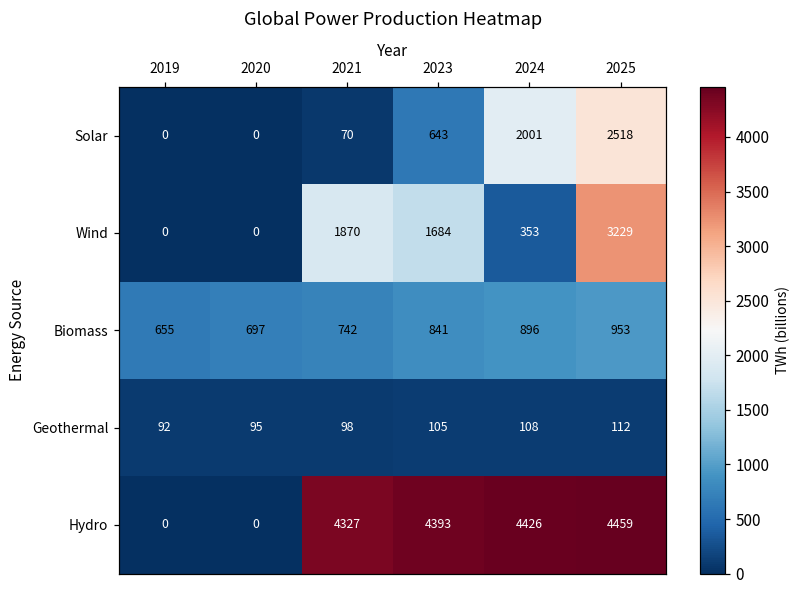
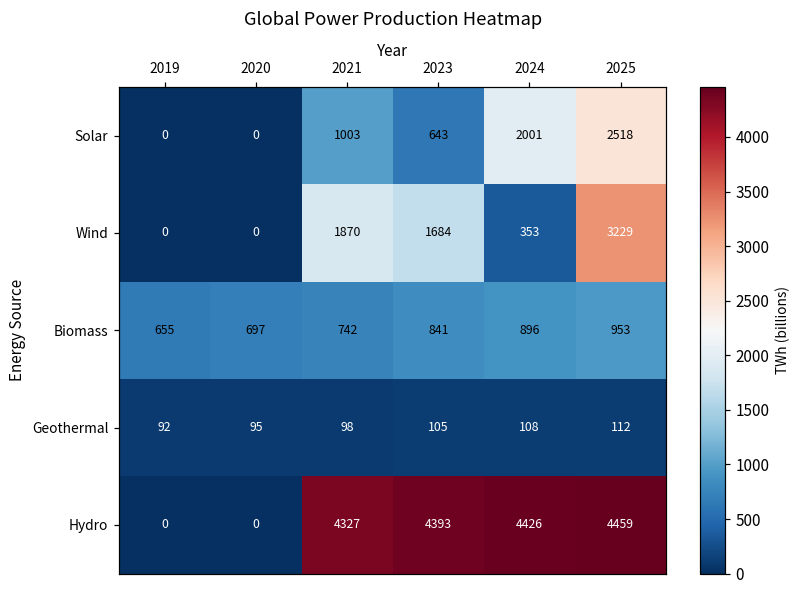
  {
    "Solar": {
      "2019": 0,
      "2020": 0,
-     "2021": 70,
+     "2021": 1003,
      "2023": 643,
      "2024": 2001,
      "2025": 2518
    },
    "Wind": {
      "2019": 0,
      "2020": 0,
      "2021": 1870,
      "2023": 1684,
      "2024": 353,
      "2025": 3229
    },
    "Biomass": {
      "2019": 655,
      "2020": 697,
      "2021": 742,
      "2023": 841,
      "2024": 896,
      "2025": 953
    },
    "Geothermal": {
      "2019": 92,
      "2020": 95,
      "2021": 98,
      "2023": 105,
      "2024": 108,
      "2025": 112
    },
    "Hydro": {
      "2019": 0,
      "2020": 0,
      "2021": 4327,
      "2023": 4393,
      "2024": 4426,
      "2025": 4459
    }
  }
